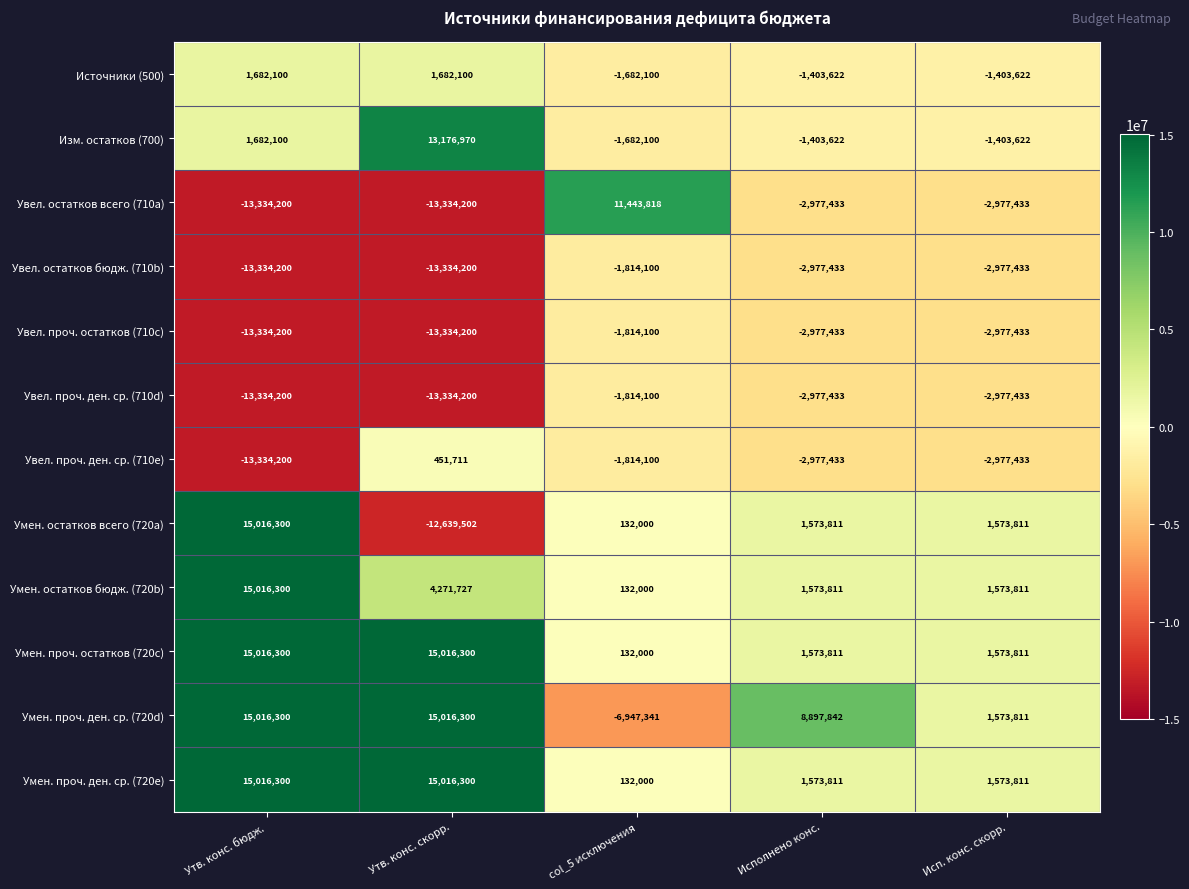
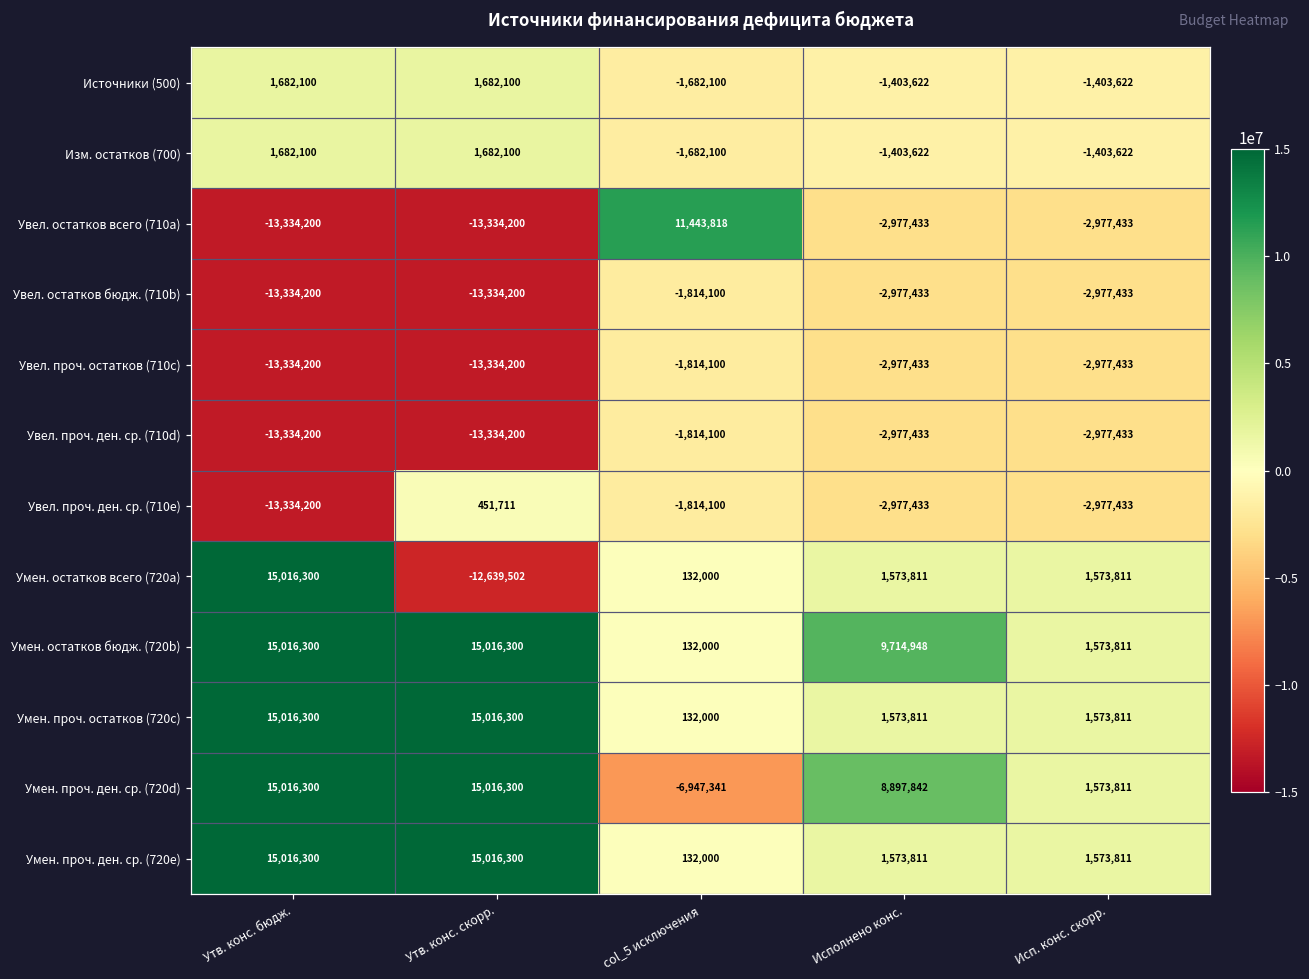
  {
    "Источники (500)": {
      "Утв. конс. бюдж.": "1,682,100",
      "Утв. конс. скорр.": "1,682,100",
      "col_5 исключения": "-1,682,100",
      "Исполнено конс.": "-1,403,622",
      "Исп. конс. скорр.": "-1,403,622"
    },
    "Изм. остатков (700)": {
      "Утв. конс. бюдж.": "1,682,100",
-     "Утв. конс. скорр.": "13,176,970",
+     "Утв. конс. скорр.": "1,682,100",
      "col_5 исключения": "-1,682,100",
      "Исполнено конс.": "-1,403,622",
      "Исп. конс. скорр.": "-1,403,622"
    },
    "Увел. остатков всего (710a)": {
      "Утв. конс. бюдж.": "-13,334,200",
      "Утв. конс. скорр.": "-13,334,200",
      "col_5 исключения": "11,443,818",
      "Исполнено конс.": "-2,977,433",
      "Исп. конс. скорр.": "-2,977,433"
    },
    "Увел. остатков бюдж. (710b)": {
      "Утв. конс. бюдж.": "-13,334,200",
      "Утв. конс. скорр.": "-13,334,200",
      "col_5 исключения": "-1,814,100",
      "Исполнено конс.": "-2,977,433",
      "Исп. конс. скорр.": "-2,977,433"
    },
    "Увел. проч. остатков (710c)": {
      "Утв. конс. бюдж.": "-13,334,200",
      "Утв. конс. скорр.": "-13,334,200",
      "col_5 исключения": "-1,814,100",
      "Исполнено конс.": "-2,977,433",
      "Исп. конс. скорр.": "-2,977,433"
    },
    "Увел. проч. ден. ср. (710d)": {
      "Утв. конс. бюдж.": "-13,334,200",
      "Утв. конс. скорр.": "-13,334,200",
      "col_5 исключения": "-1,814,100",
      "Исполнено конс.": "-2,977,433",
      "Исп. конс. скорр.": "-2,977,433"
    },
    "Увел. проч. ден. ср. (710e)": {
      "Утв. конс. бюдж.": "-13,334,200",
      "Утв. конс. скорр.": "451,711",
      "col_5 исключения": "-1,814,100",
      "Исполнено конс.": "-2,977,433",
      "Исп. конс. скорр.": "-2,977,433"
    },
    "Умен. остатков всего (720a)": {
      "Утв. конс. бюдж.": "15,016,300",
      "Утв. конс. скорр.": "-12,639,502",
      "col_5 исключения": "132,000",
      "Исполнено конс.": "1,573,811",
      "Исп. конс. скорр.": "1,573,811"
    },
    "Умен. остатков бюдж. (720b)": {
      "Утв. конс. бюдж.": "15,016,300",
-     "Утв. конс. скорр.": "4,271,727",
+     "Утв. конс. скорр.": "15,016,300",
      "col_5 исключения": "132,000",
-     "Исполнено конс.": "1,573,811",
+     "Исполнено конс.": "9,714,948",
      "Исп. конс. скорр.": "1,573,811"
    },
    "Умен. проч. остатков (720c)": {
      "Утв. конс. бюдж.": "15,016,300",
      "Утв. конс. скорр.": "15,016,300",
      "col_5 исключения": "132,000",
      "Исполнено конс.": "1,573,811",
      "Исп. конс. скорр.": "1,573,811"
    },
    "Умен. проч. ден. ср. (720d)": {
      "Утв. конс. бюдж.": "15,016,300",
      "Утв. конс. скорр.": "15,016,300",
      "col_5 исключения": "-6,947,341",
      "Исполнено конс.": "8,897,842",
      "Исп. конс. скорр.": "1,573,811"
    },
    "Умен. проч. ден. ср. (720e)": {
      "Утв. конс. бюдж.": "15,016,300",
      "Утв. конс. скорр.": "15,016,300",
      "col_5 исключения": "132,000",
      "Исполнено конс.": "1,573,811",
      "Исп. конс. скорр.": "1,573,811"
    }
  }
